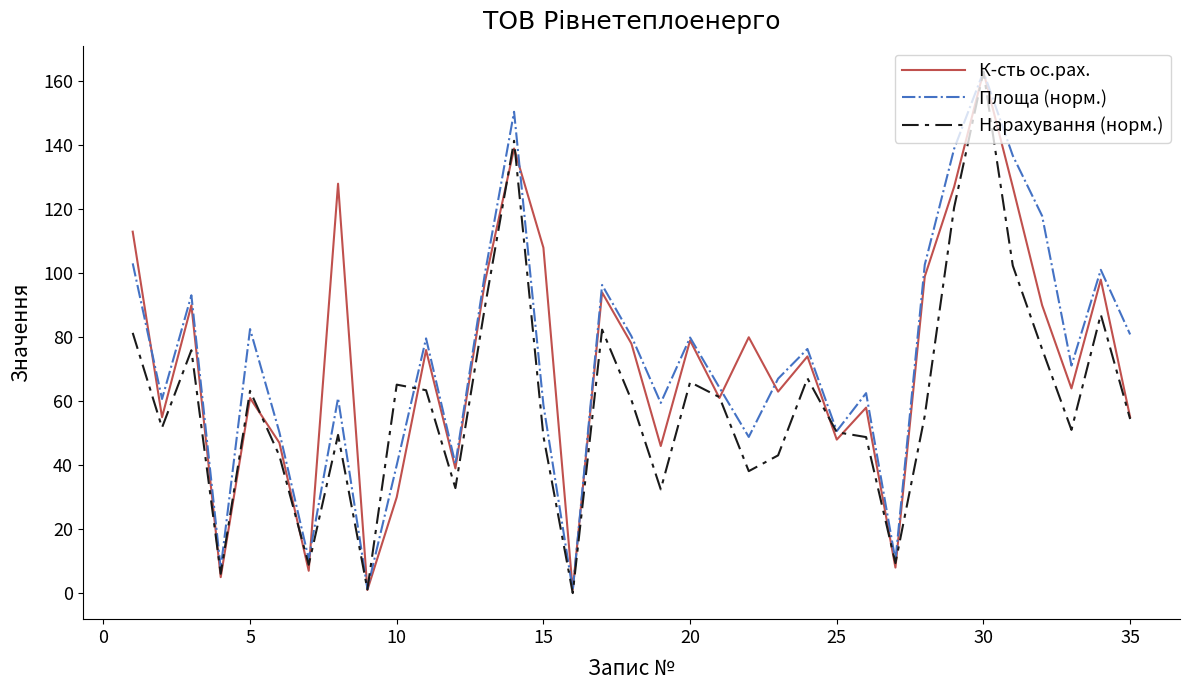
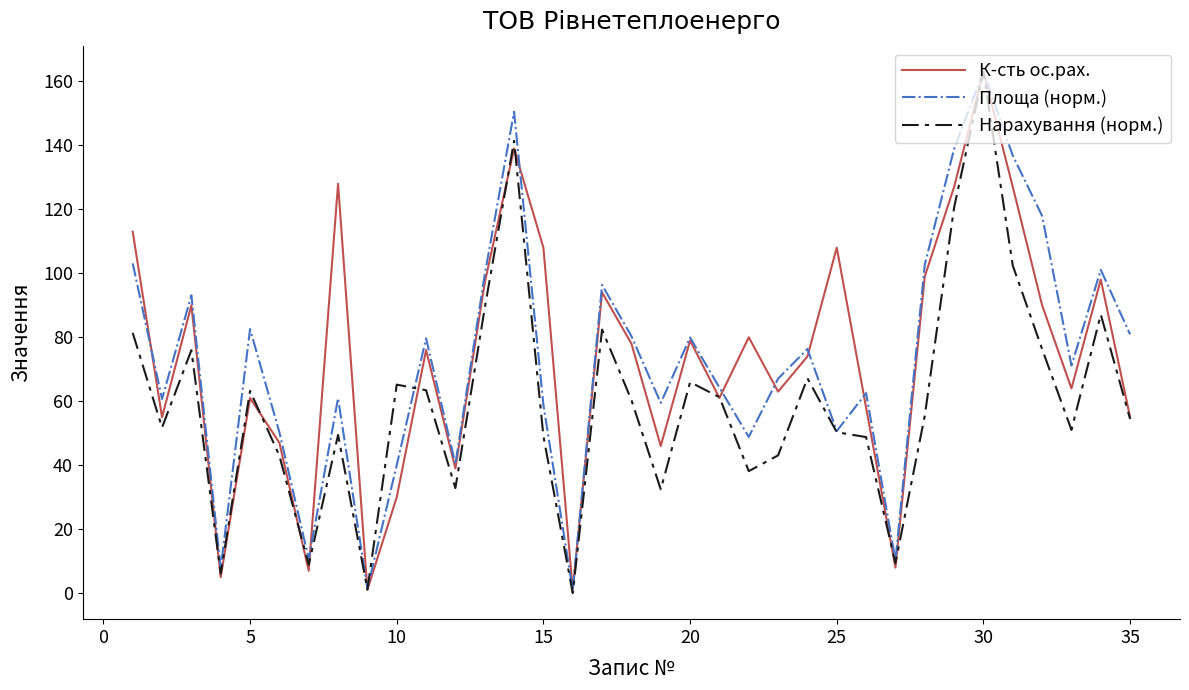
  {
    "К-сть ос.рах.": {
      "5": 61,
      "10": 30,
      "15": 108,
      "20": 79,
-     "25": 48
+     "25": 108
    },
    "Площа (норм.)": {
      "5": 83,
      "10": 40,
      "15": 59,
      "20": 80,
      "35": 81
    },
    "Нарахування (норм.)": {
      "5": 63,
      "10": 65,
      "15": 49,
      "20": 66
    }
  }
